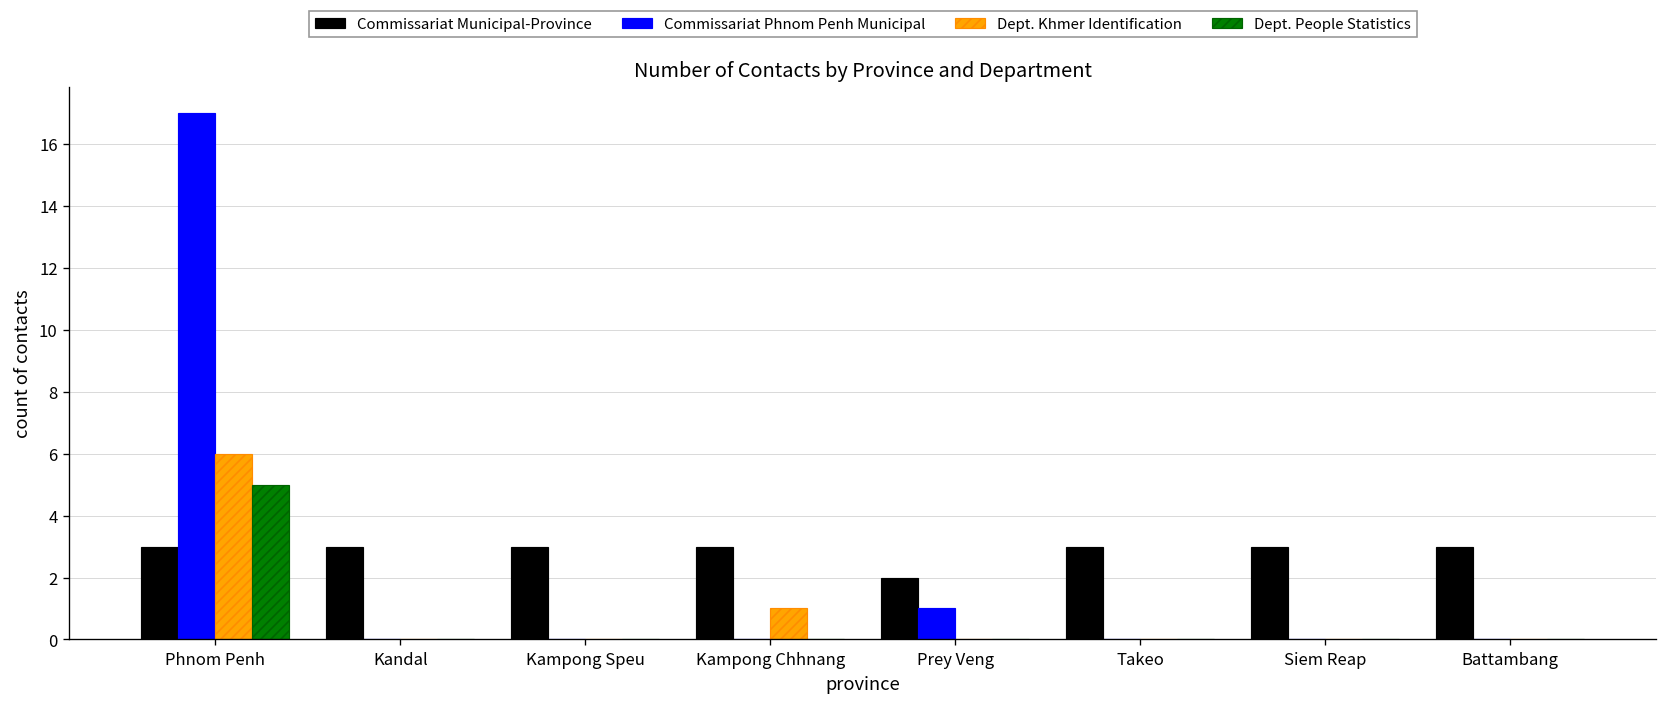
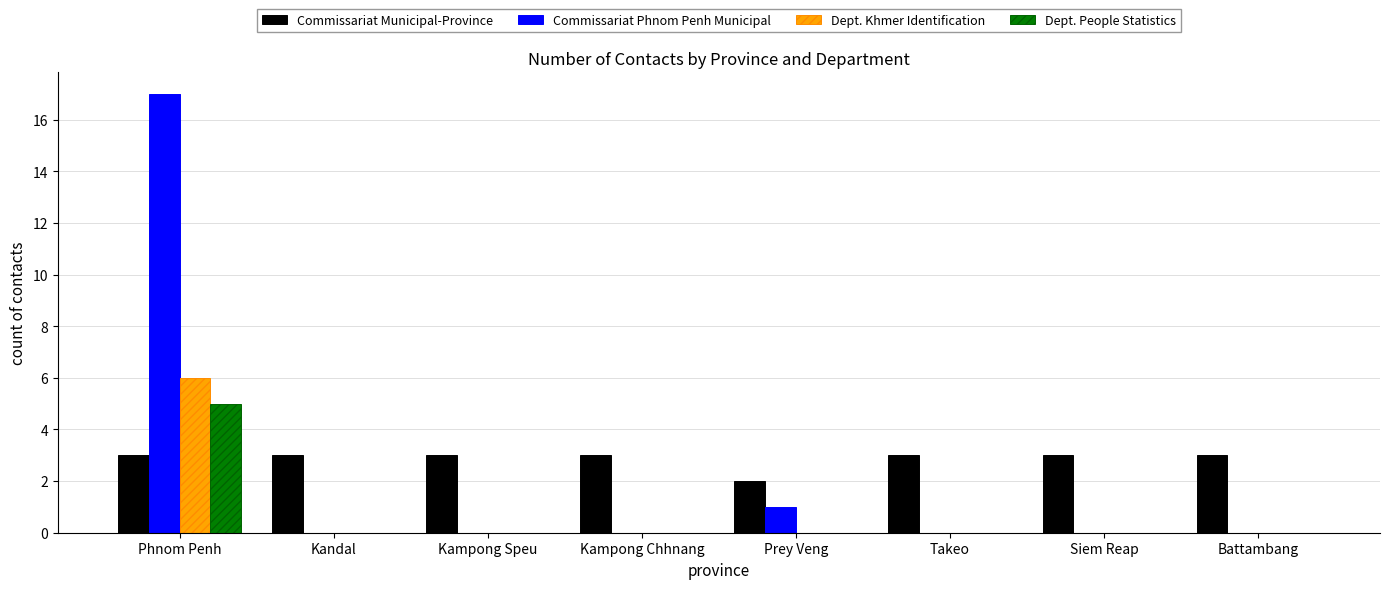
  {
    "Commissariat Municipal-Province": {
      "Phnom Penh": 3,
      "Kandal": 3,
      "Kampong Speu": 3,
      "Kampong Chhnang": 3,
      "Prey Veng": 2,
      "Takeo": 3,
      "Siem Reap": 3,
      "Battambang": 3
    },
    "Commissariat Phnom Penh Municipal": {
      "Phnom Penh": 17,
      "Kandal": 0,
      "Kampong Speu": 0,
      "Kampong Chhnang": 0,
      "Prey Veng": 1,
      "Takeo": 0,
      "Siem Reap": 0,
      "Battambang": 0
    },
    "Dept. Khmer Identification": {
      "Phnom Penh": 6,
      "Kandal": 0,
      "Kampong Speu": 0,
-     "Kampong Chhnang": 1,
+     "Kampong Chhnang": 0,
      "Prey Veng": 0,
      "Takeo": 0,
      "Siem Reap": 0,
      "Battambang": 0
    },
    "Dept. People Statistics": {
      "Phnom Penh": 5,
      "Kandal": 0,
      "Kampong Speu": 0,
      "Kampong Chhnang": 0,
      "Prey Veng": 0,
      "Takeo": 0,
      "Siem Reap": 0,
      "Battambang": 0
    }
  }
